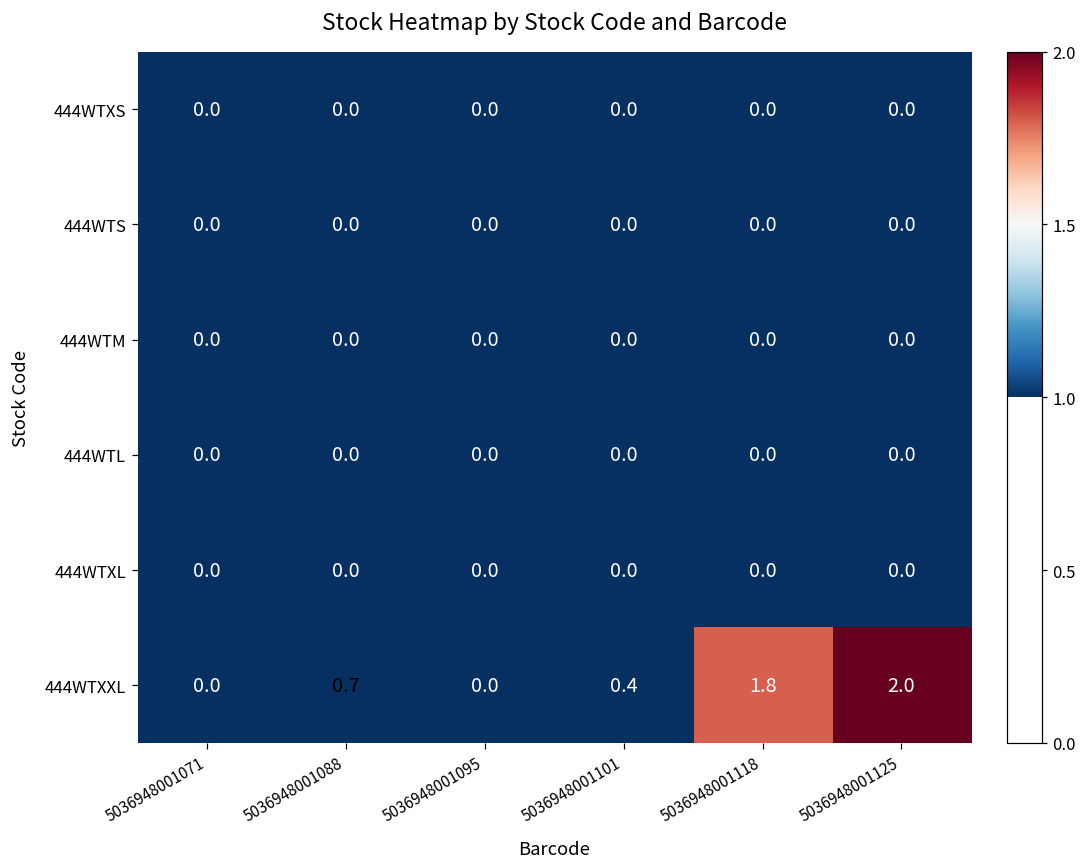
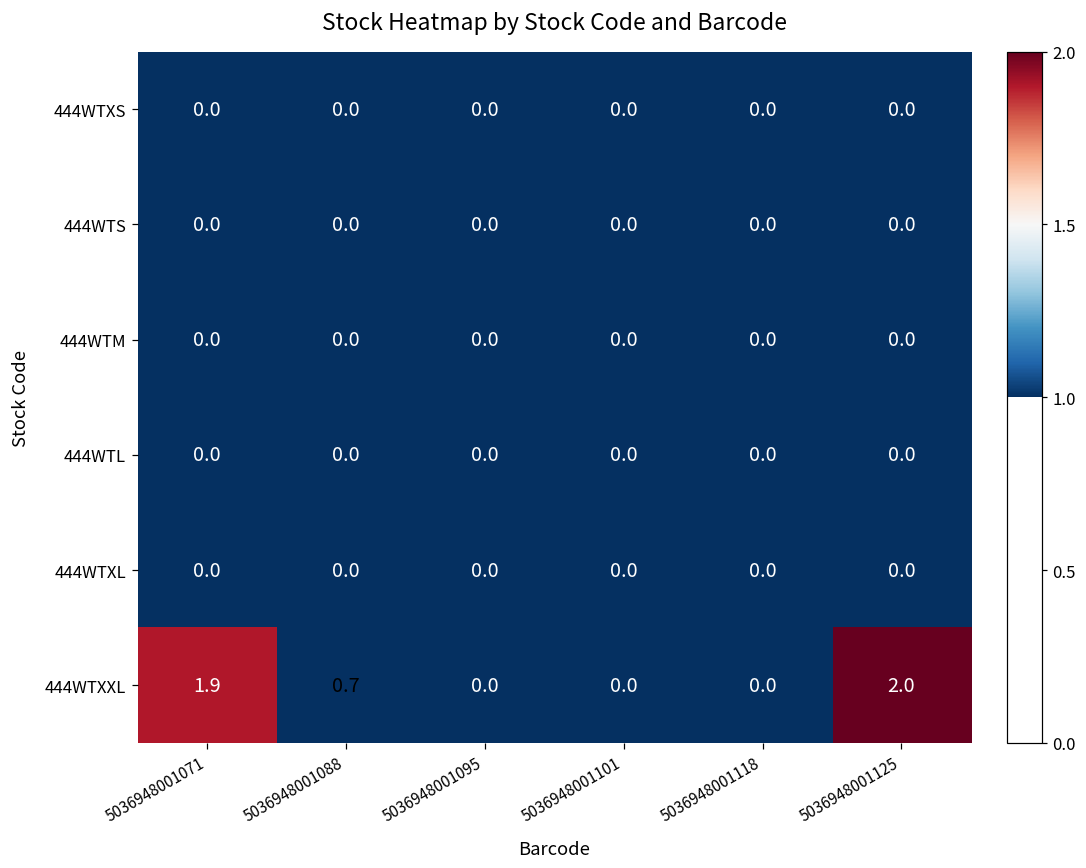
  {
    "444WTXS": {
      "5036948001071": 0.0,
      "5036948001088": 0.0,
      "5036948001095": 0.0,
      "5036948001101": 0.0,
      "5036948001118": 0.0,
      "5036948001125": 0.0
    },
    "444WTS": {
      "5036948001071": 0.0,
      "5036948001088": 0.0,
      "5036948001095": 0.0,
      "5036948001101": 0.0,
      "5036948001118": 0.0,
      "5036948001125": 0.0
    },
    "444WTM": {
      "5036948001071": 0.0,
      "5036948001088": 0.0,
      "5036948001095": 0.0,
      "5036948001101": 0.0,
      "5036948001118": 0.0,
      "5036948001125": 0.0
    },
    "444WTL": {
      "5036948001071": 0.0,
      "5036948001088": 0.0,
      "5036948001095": 0.0,
      "5036948001101": 0.0,
      "5036948001118": 0.0,
      "5036948001125": 0.0
    },
    "444WTXL": {
      "5036948001071": 0.0,
      "5036948001088": 0.0,
      "5036948001095": 0.0,
      "5036948001101": 0.0,
      "5036948001118": 0.0,
      "5036948001125": 0.0
    },
    "444WTXXL": {
-     "5036948001071": 0.0,
+     "5036948001071": 1.9,
      "5036948001088": 0.7,
      "5036948001095": 0.0,
-     "5036948001101": 0.4,
-     "5036948001118": 1.8,
+     "5036948001101": 0.0,
+     "5036948001118": 0.0,
      "5036948001125": 2.0
    }
  }
